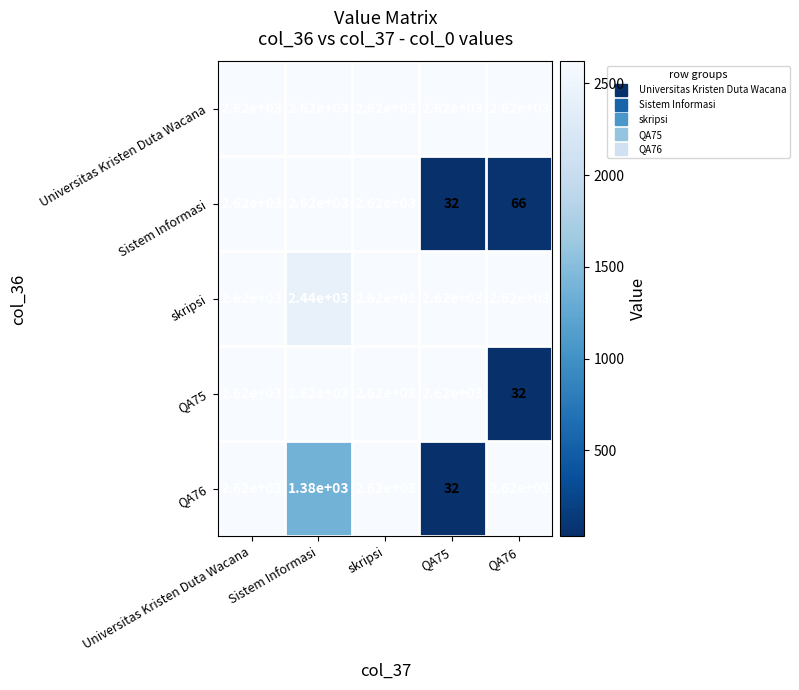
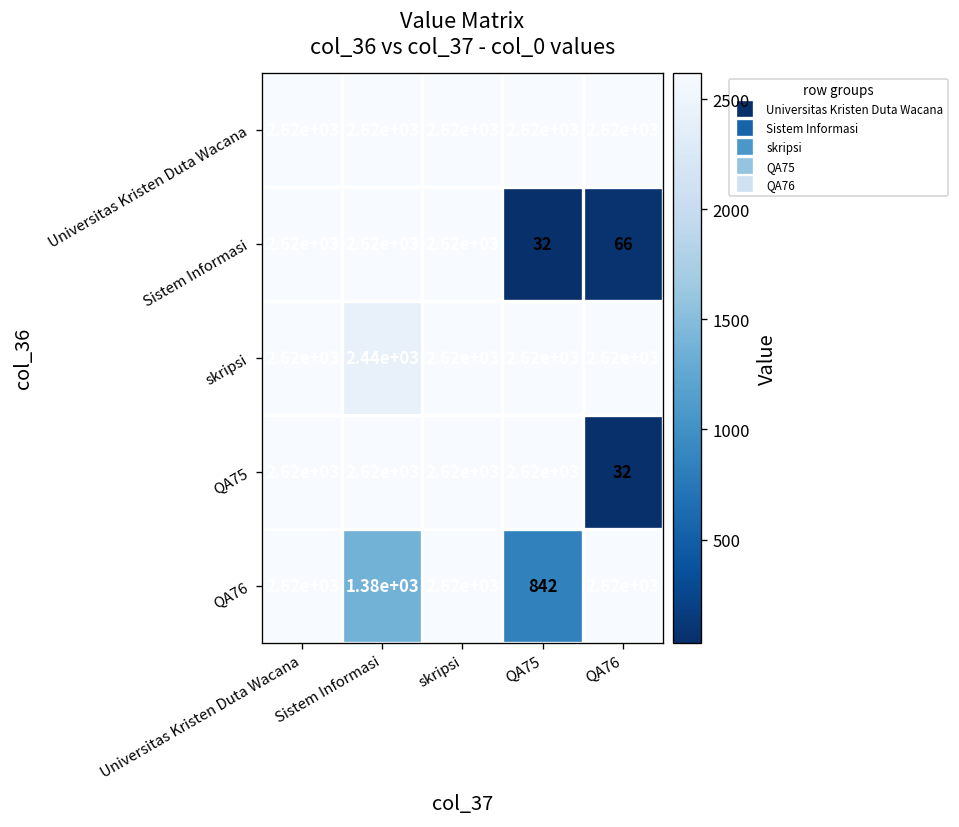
  {
    "Sistem Informasi": {
      "QA75": "32",
      "QA76": "66"
    },
    "QA75": {
      "QA76": "32"
    },
    "QA76": {
      "Sistem Informasi": "1.38e+03",
-     "QA75": "32"
+     "QA75": "842"
    }
  }
